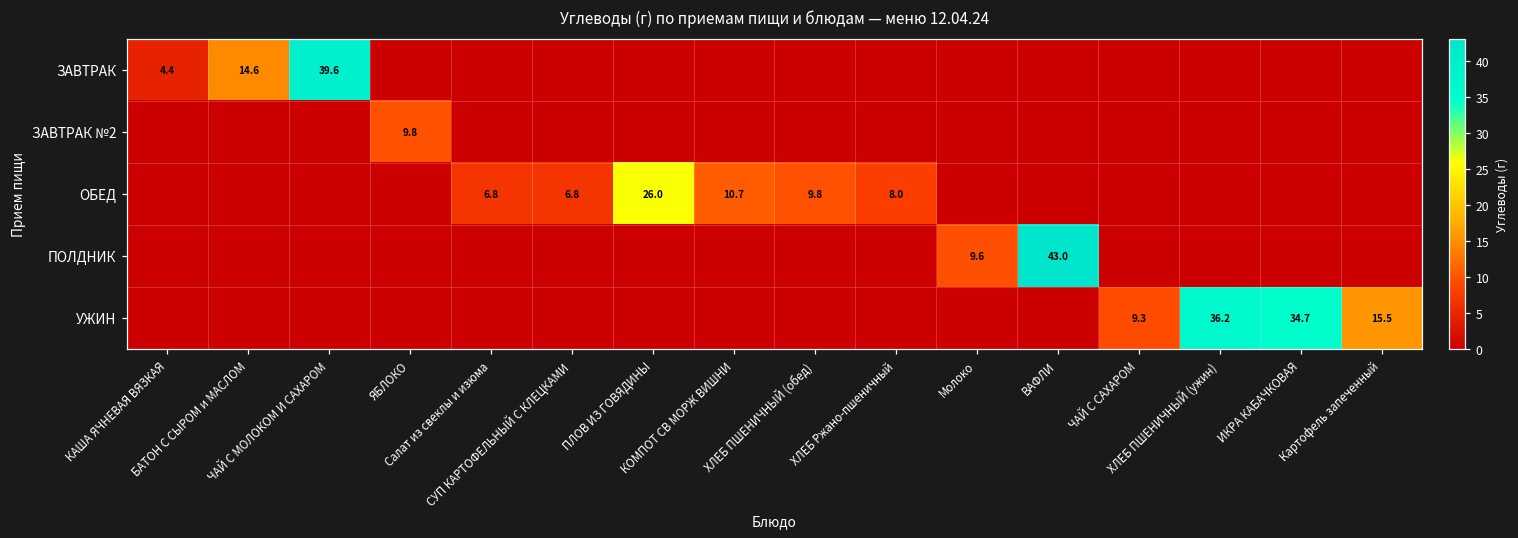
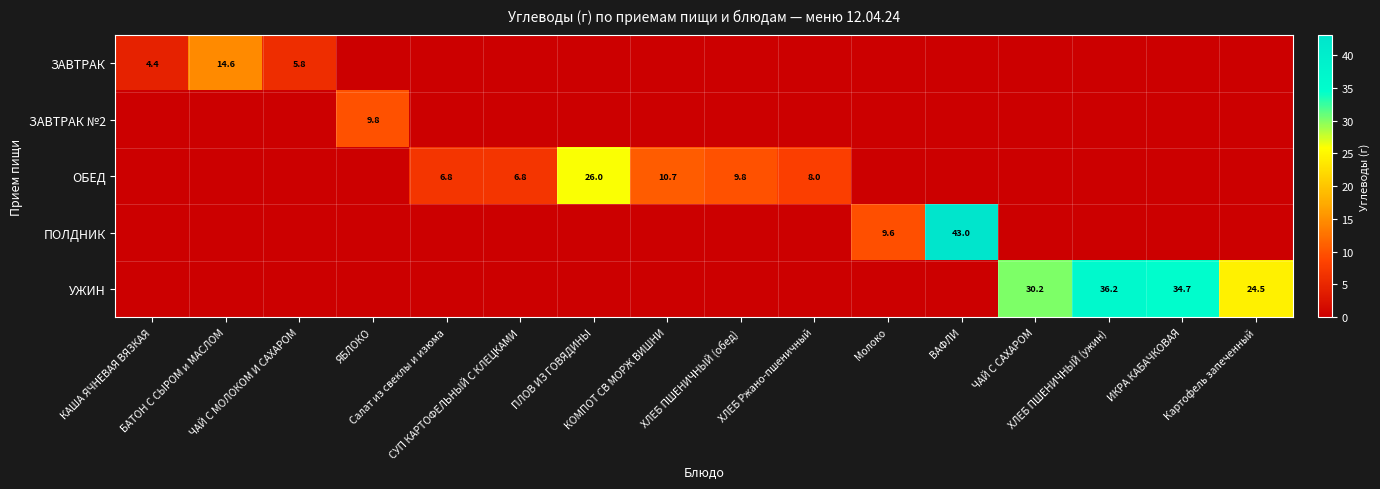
  {
    "ЗАВТРАК": {
      "КАША ЯЧНЕВАЯ ВЯЗКАЯ": 4.4,
      "БАТОН С СЫРОМ и МАСЛОМ": 14.6,
-     "ЧАЙ С МОЛОКОМ И САХАРОМ": 39.6
+     "ЧАЙ С МОЛОКОМ И САХАРОМ": 5.8
    },
    "ЗАВТРАК №2": {
      "ЯБЛОКО": 9.8
    },
    "ОБЕД": {
      "Салат из свеклы и изюма": 6.8,
      "СУП КАРТОФЕЛЬНЫЙ С КЛЕЦКАМИ": 6.8,
      "ПЛОВ ИЗ ГОВЯДИНЫ": 26.0,
      "КОМПОТ СВ МОРЖ ВИШНИ": 10.7,
      "ХЛЕБ ПШЕНИЧНЫЙ (обед)": 9.8,
      "ХЛЕБ Ржано-пшеничный": 8.0
    },
    "ПОЛДНИК": {
      "Молоко": 9.6,
      "ВАФЛИ": 43.0
    },
    "УЖИН": {
-     "ЧАЙ С САХАРОМ": 9.3,
+     "ЧАЙ С САХАРОМ": 30.2,
      "ХЛЕБ ПШЕНИЧНЫЙ (ужин)": 36.2,
      "ИКРА КАБАЧКОВАЯ": 34.7,
-     "Картофель запеченный": 15.5
+     "Картофель запеченный": 24.5
    }
  }
